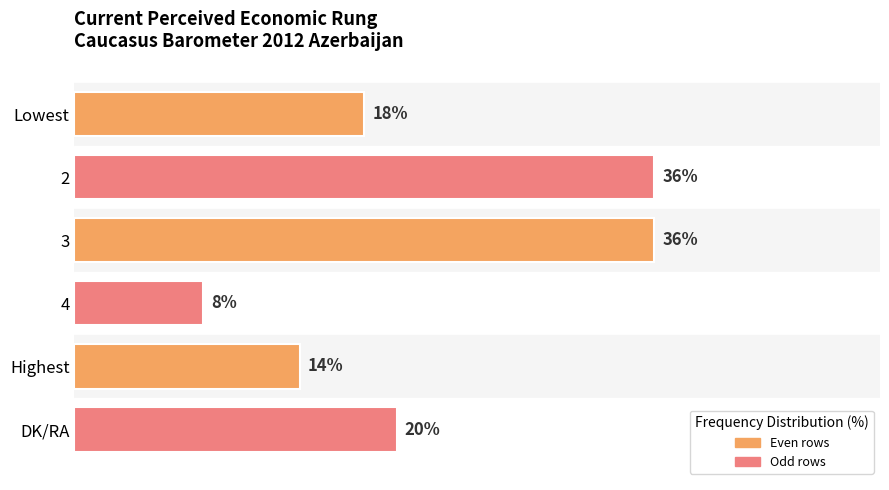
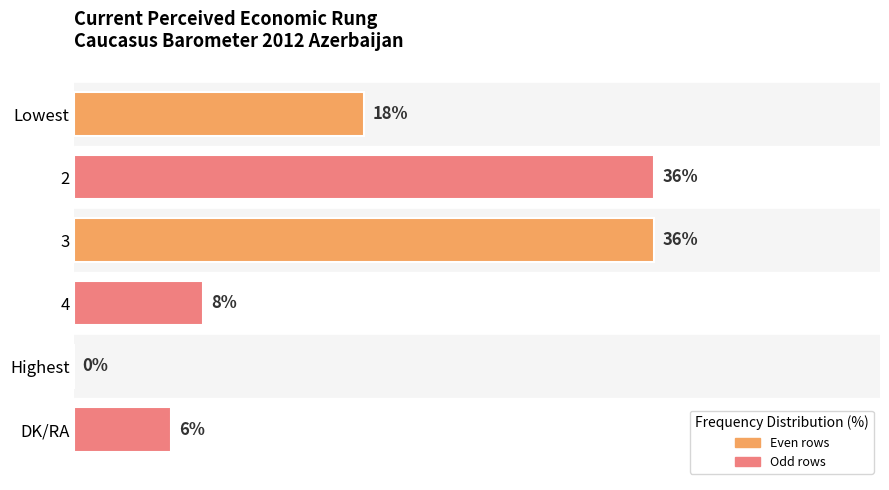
  {
    "Lowest": "18%",
    "2": "36%",
    "3": "36%",
    "4": "8%",
-   "Highest": "14%",
-   "DK/RA": "20%"
+   "Highest": "0%",
+   "DK/RA": "6%"
  }
